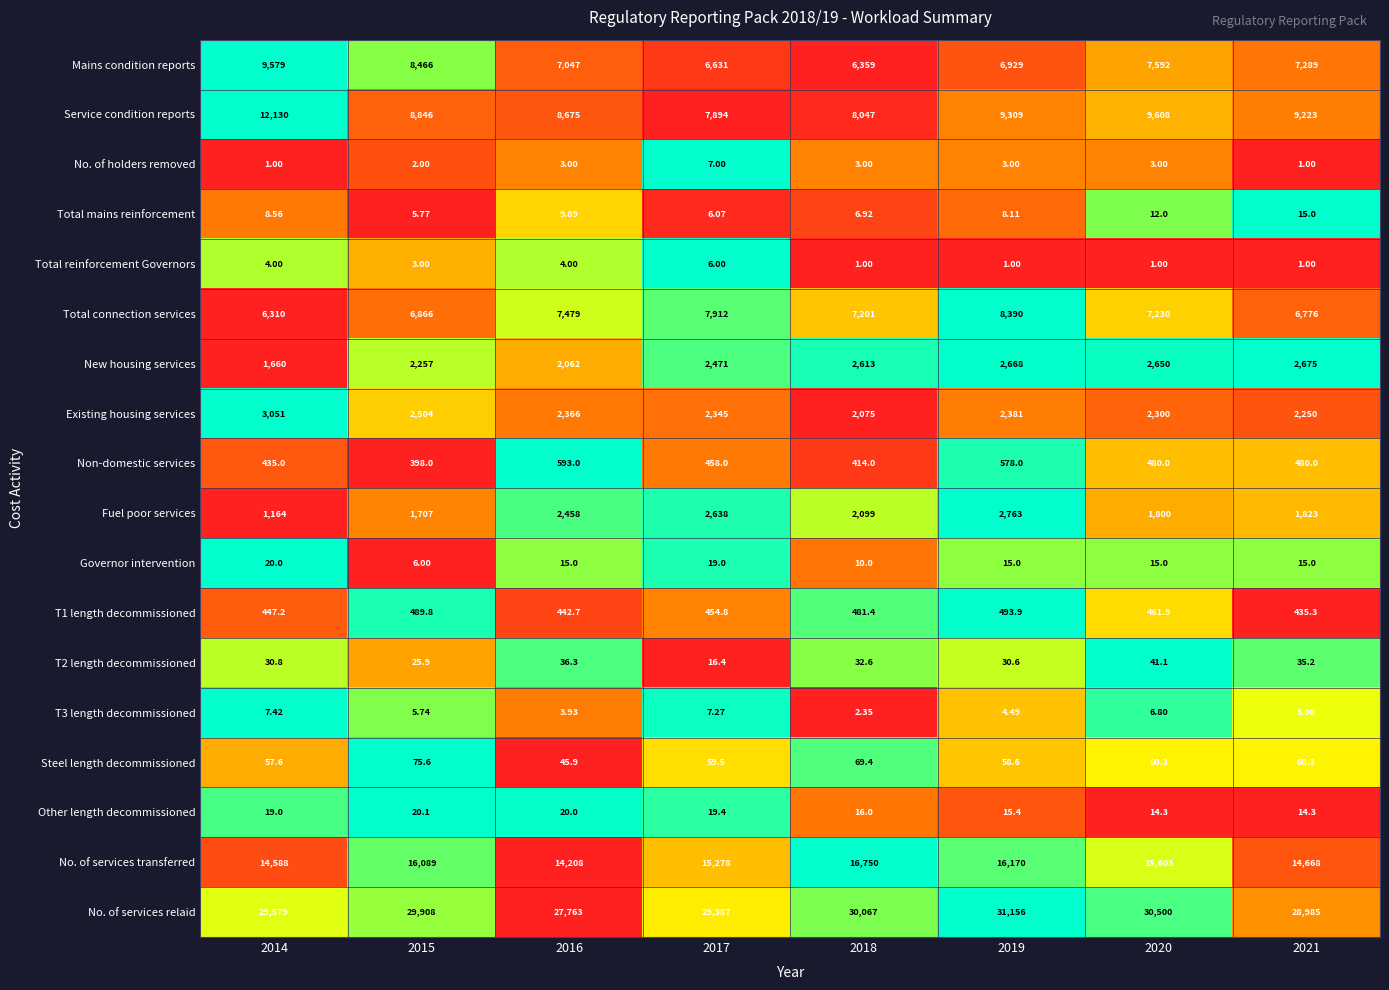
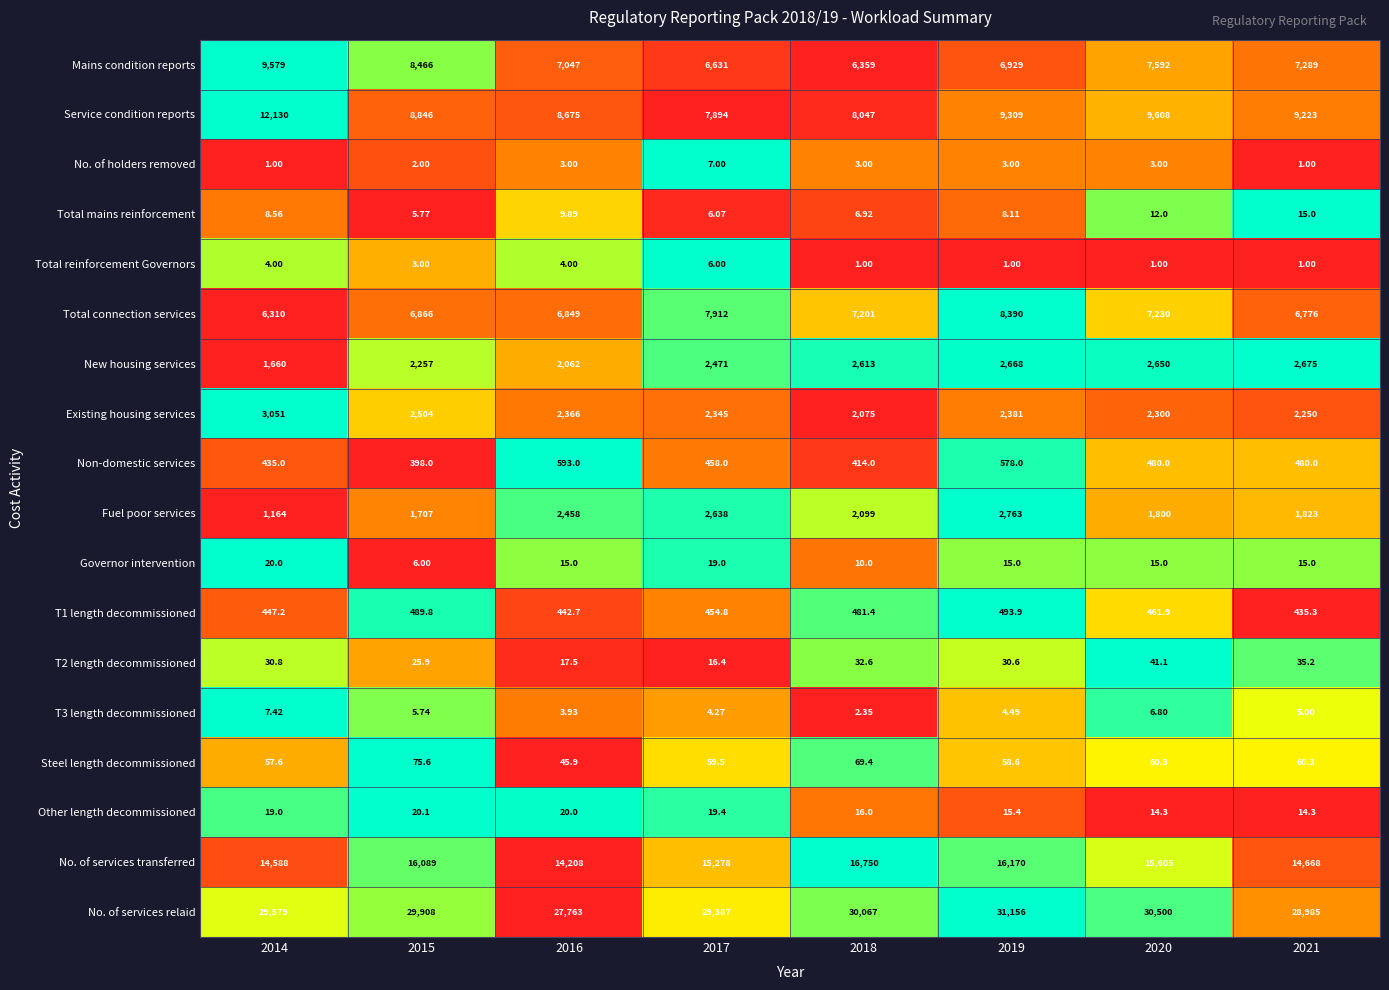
  {
    "Mains condition reports": {
      "2014": "9,579",
      "2015": "8,466",
      "2016": "7,047",
      "2017": "6,631",
      "2018": "6,359",
      "2019": "6,929",
      "2020": "7,592",
      "2021": "7,289"
    },
    "Service condition reports": {
      "2014": "12,130",
      "2015": "8,846",
      "2016": "8,675",
      "2017": "7,894",
      "2018": "8,047",
      "2019": "9,309",
      "2020": "9,608",
      "2021": "9,223"
    },
    "No. of holders removed": {
      "2014": "1.00",
      "2015": "2.00",
      "2016": "3.00",
      "2017": "7.00",
      "2018": "3.00",
      "2019": "3.00",
      "2020": "3.00",
      "2021": "1.00"
    },
    "Total mains reinforcement": {
      "2014": "8.56",
      "2015": "5.77",
      "2016": "9.89",
      "2017": "6.07",
      "2018": "6.92",
      "2019": "8.11",
      "2020": "12.0",
      "2021": "15.0"
    },
    "Total reinforcement Governors": {
      "2014": "4.00",
      "2015": "3.00",
      "2016": "4.00",
      "2017": "6.00",
      "2018": "1.00",
      "2019": "1.00",
      "2020": "1.00",
      "2021": "1.00"
    },
    "Total connection services": {
      "2014": "6,310",
      "2015": "6,866",
-     "2016": "7,479",
+     "2016": "6,849",
      "2017": "7,912",
      "2018": "7,201",
      "2019": "8,390",
      "2020": "7,230",
      "2021": "6,776"
    },
    "New housing services": {
      "2014": "1,660",
      "2015": "2,257",
      "2016": "2,062",
      "2017": "2,471",
      "2018": "2,613",
      "2019": "2,668",
      "2020": "2,650",
      "2021": "2,675"
    },
    "Existing housing services": {
      "2014": "3,051",
      "2015": "2,504",
      "2016": "2,366",
      "2017": "2,345",
      "2018": "2,075",
      "2019": "2,381",
      "2020": "2,300",
      "2021": "2,250"
    },
    "Non-domestic services": {
      "2014": "435.0",
      "2015": "398.0",
      "2016": "593.0",
      "2017": "458.0",
      "2018": "414.0",
      "2019": "578.0",
      "2020": "480.0",
      "2021": "480.0"
    },
    "Fuel poor services": {
      "2014": "1,164",
      "2015": "1,707",
      "2016": "2,458",
      "2017": "2,638",
      "2018": "2,099",
      "2019": "2,763",
      "2020": "1,800",
      "2021": "1,823"
    },
    "Governor intervention": {
      "2014": "20.0",
      "2015": "6.00",
      "2016": "15.0",
      "2017": "19.0",
      "2018": "10.0",
      "2019": "15.0",
      "2020": "15.0",
      "2021": "15.0"
    },
    "T1 length decommissioned": {
      "2014": "447.2",
      "2015": "489.8",
      "2016": "442.7",
      "2017": "454.8",
      "2018": "481.4",
      "2019": "493.9",
      "2020": "461.9",
      "2021": "435.3"
    },
    "T2 length decommissioned": {
      "2014": "30.8",
      "2015": "25.9",
-     "2016": "36.3",
+     "2016": "17.5",
      "2017": "16.4",
      "2018": "32.6",
      "2019": "30.6",
      "2020": "41.1",
      "2021": "35.2"
    },
    "T3 length decommissioned": {
      "2014": "7.42",
      "2015": "5.74",
      "2016": "3.93",
-     "2017": "7.27",
+     "2017": "4.27",
      "2018": "2.35",
      "2019": "4.49",
      "2020": "6.80",
      "2021": "5.00"
    },
    "Steel length decommissioned": {
      "2014": "57.6",
      "2015": "75.6",
      "2016": "45.9",
      "2017": "59.5",
      "2018": "69.4",
      "2019": "58.6",
      "2020": "60.3",
      "2021": "60.3"
    },
    "Other length decommissioned": {
      "2014": "19.0",
      "2015": "20.1",
      "2016": "20.0",
      "2017": "19.4",
      "2018": "16.0",
      "2019": "15.4",
      "2020": "14.3",
      "2021": "14.3"
    },
    "No. of services transferred": {
      "2014": "14,588",
      "2015": "16,089",
      "2016": "14,208",
      "2017": "15,278",
      "2018": "16,750",
      "2019": "16,170",
      "2020": "15,605",
      "2021": "14,668"
    },
    "No. of services relaid": {
      "2014": "29,579",
      "2015": "29,908",
      "2016": "27,763",
      "2017": "29,387",
      "2018": "30,067",
      "2019": "31,156",
      "2020": "30,500",
      "2021": "28,985"
    }
  }
